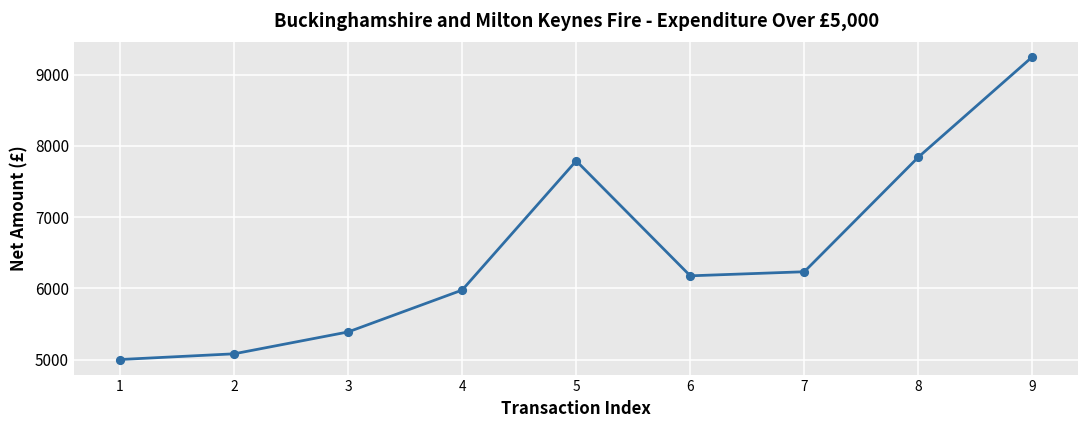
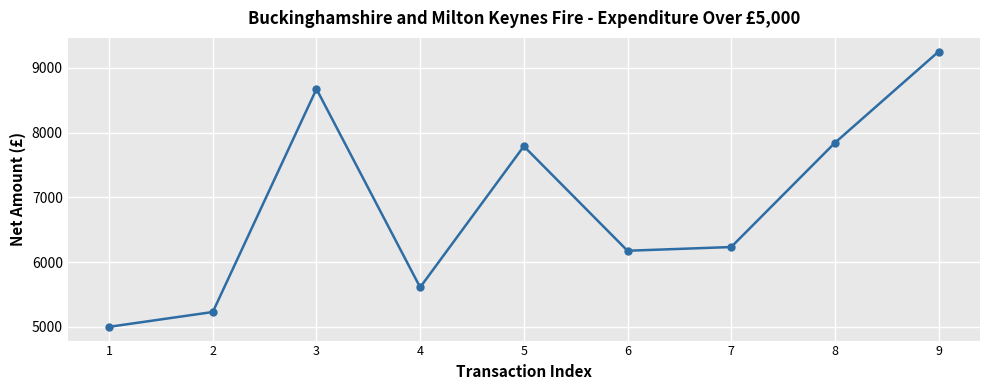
  {
    "1": 5000,
-   "2": 5100,
-   "3": 5400,
-   "4": 6000,
+   "2": 5200,
+   "3": 8700,
+   "4": 5600,
    "5": 7800,
    "6": 6200,
    "7": 6200,
    "8": 7800,
    "9": 9300
  }
